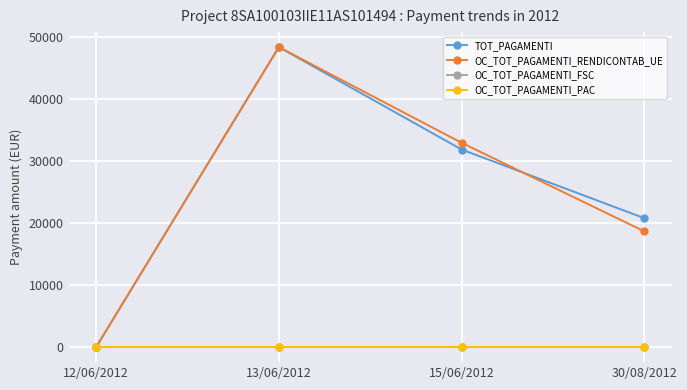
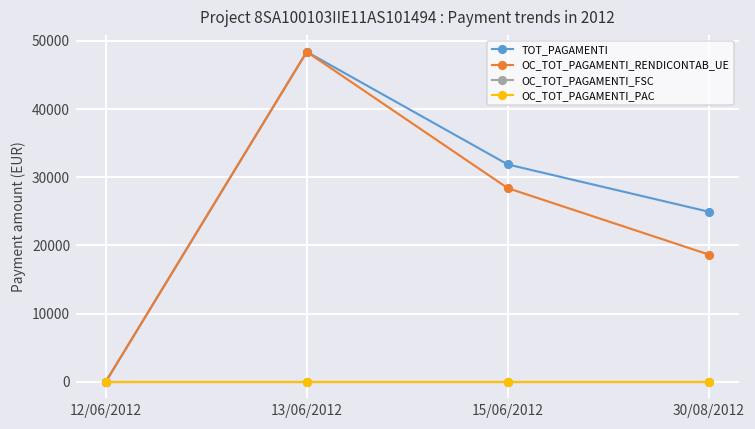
  {
    "TOT_PAGAMENTI": {
      "15/06/2012": 32000,
-     "30/08/2012": 21000
+     "30/08/2012": 25000
    },
    "OC_TOT_PAGAMENTI_RENDICONTAB_UE": {
-     "15/06/2012": 33000,
+     "15/06/2012": 28000,
      "30/08/2012": 19000
    },
    "OC_TOT_PAGAMENTI_PAC": {
      "13/06/2012": 0,
      "15/06/2012": 0,
      "30/08/2012": 0
    }
  }
